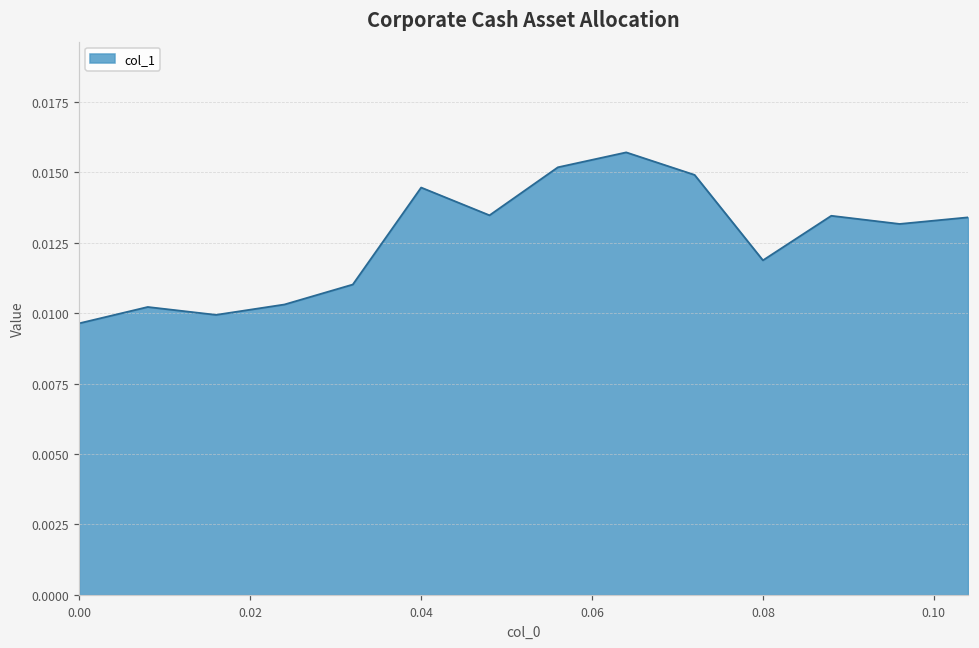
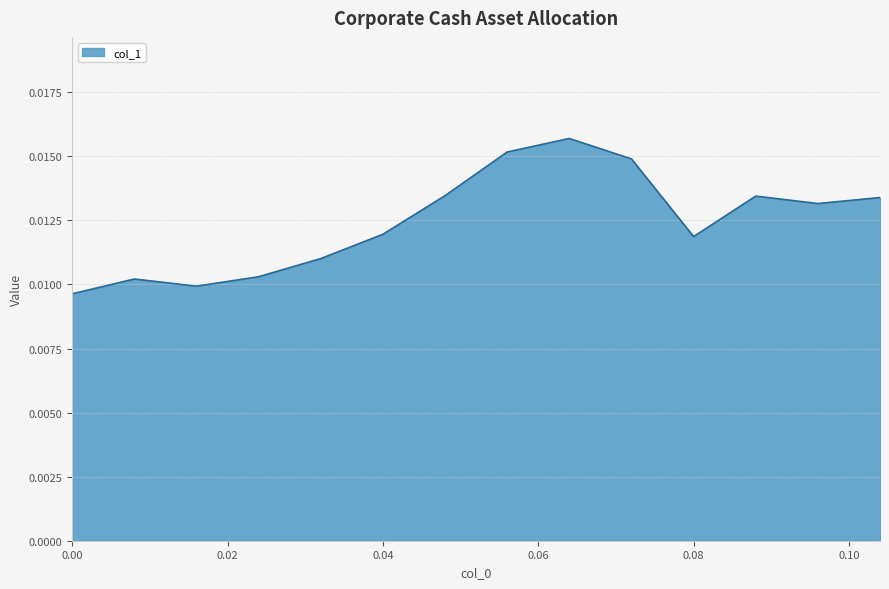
  {
    "0.00": 0.0096,
-   "0.04": 0.0145,
+   "0.04": 0.0120,
    "0.08": 0.0119
  }
